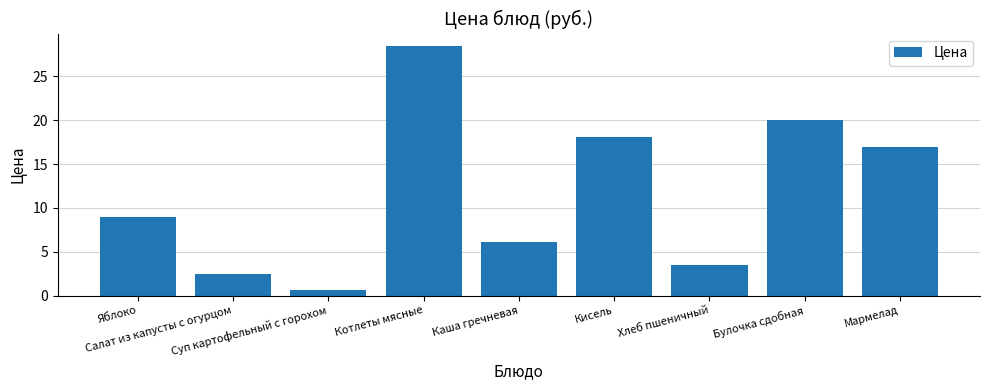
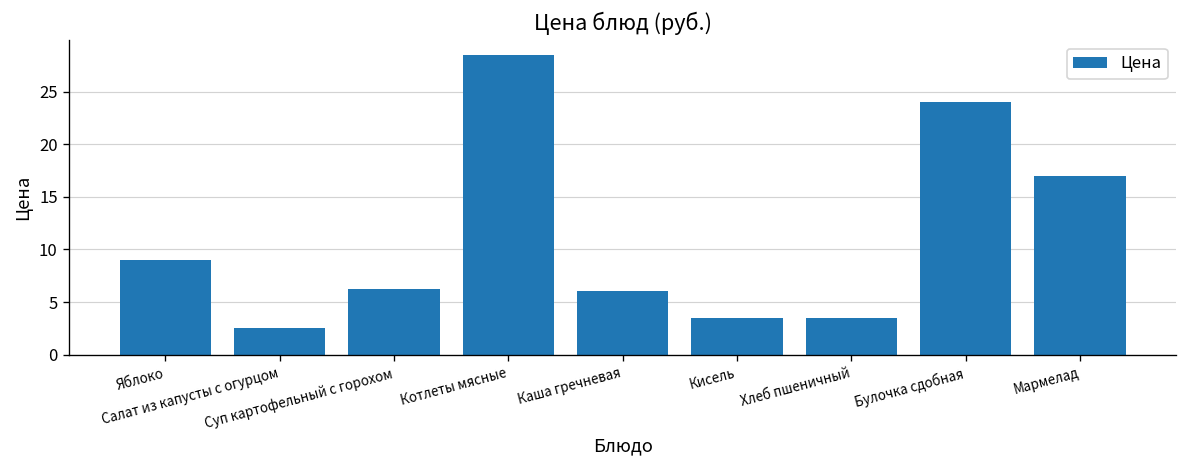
  {
    "Яблоко": 9,
    "Салат из капусты с огурцом": 3,
-   "Суп картофельный с горохом": 1,
+   "Суп картофельный с горохом": 6,
    "Котлеты мясные": 28,
    "Каша гречневая": 6,
-   "Кисель": 18,
+   "Кисель": 3,
    "Хлеб пшеничный": 3,
-   "Булочка сдобная": 20,
+   "Булочка сдобная": 24,
    "Мармелад": 17
  }
